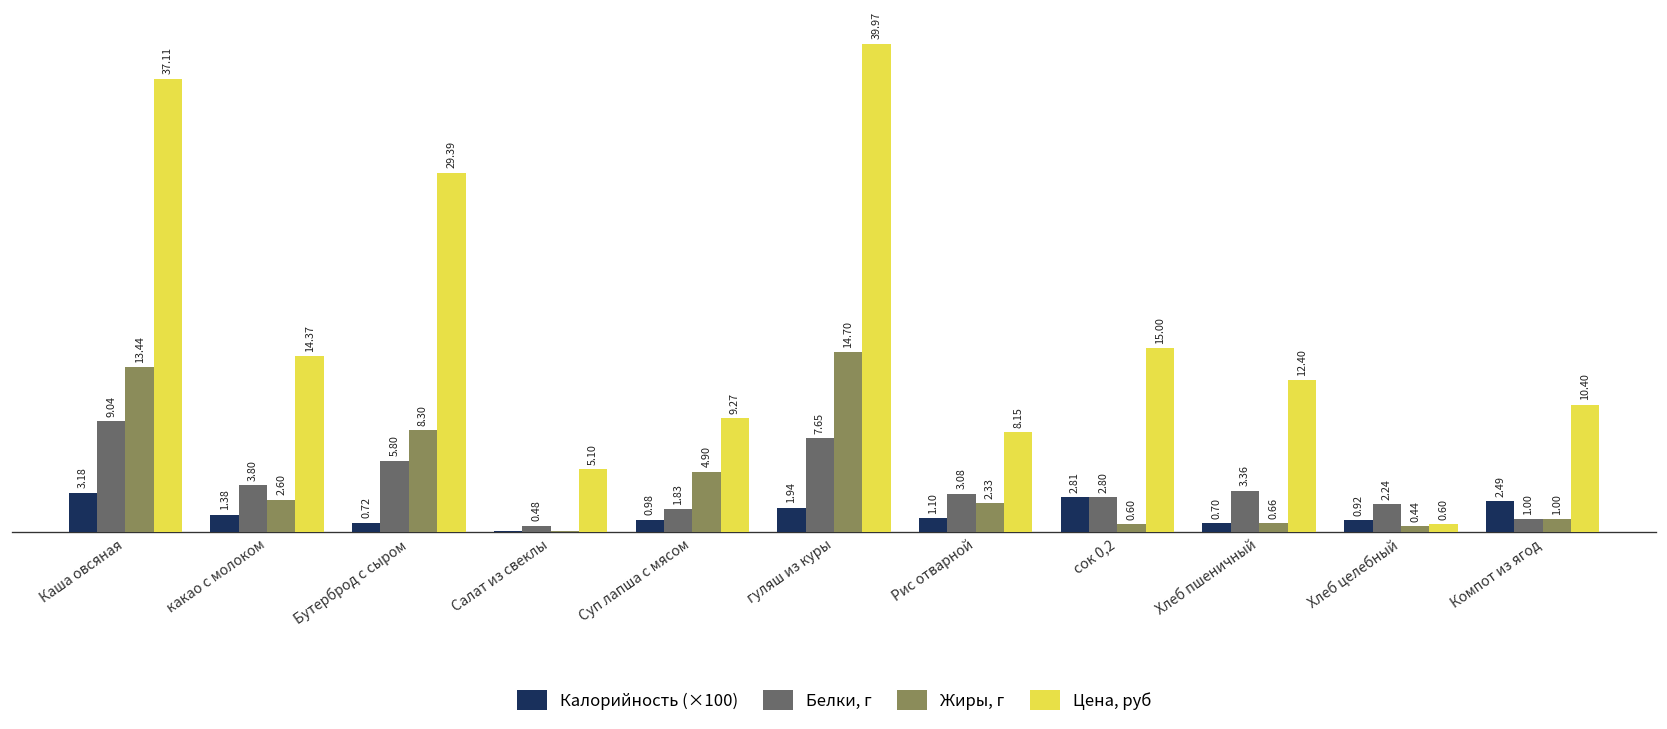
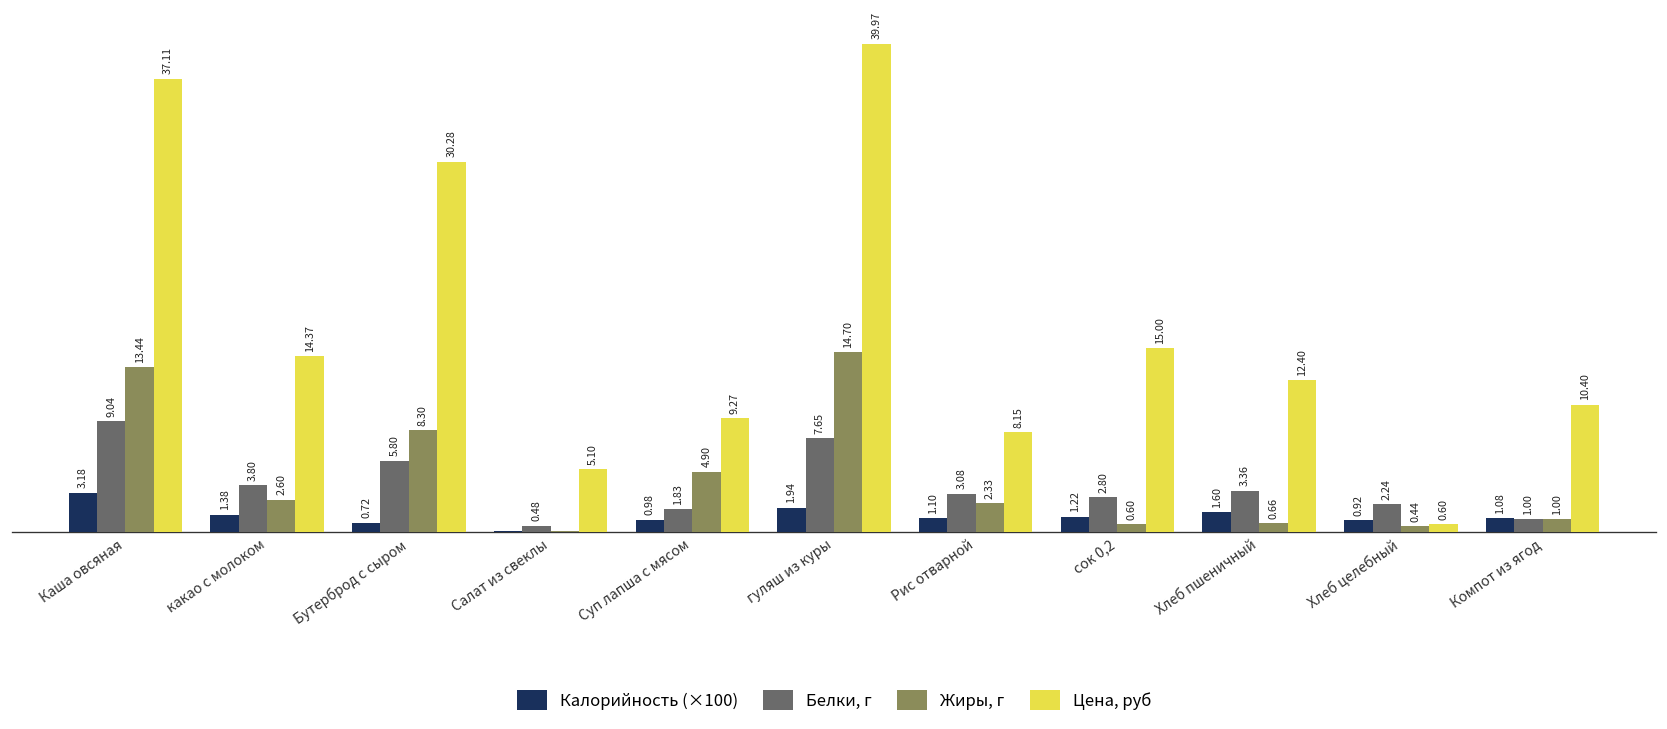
  {
    "Калорийность (×100)": {
      "Каша овсяная": 3.18,
      "какао с молоком": 1.38,
      "Бутерброд с сыром": 0.72,
      "Суп лапша с мясом": 0.98,
      "гуляш из куры": 1.94,
      "Рис отварной": 1.10,
-     "сок 0,2": 2.81,
-     "Хлеб пшеничный": 0.70,
+     "сок 0,2": 1.22,
+     "Хлеб пшеничный": 1.60,
      "Хлеб целебный": 0.92,
-     "Компот из ягод": 2.49
+     "Компот из ягод": 1.08
    },
    "Цена, руб": {
      "Каша овсяная": 37.11,
      "какао с молоком": 14.37,
-     "Бутерброд с сыром": 29.39,
+     "Бутерброд с сыром": 30.28,
      "Салат из свеклы": 5.10,
      "Суп лапша с мясом": 9.27,
      "гуляш из куры": 39.97,
      "Рис отварной": 8.15,
      "сок 0,2": 15.00,
      "Хлеб пшеничный": 12.40,
      "Хлеб целебный": 0.60,
      "Компот из ягод": 10.40
    }
  }
